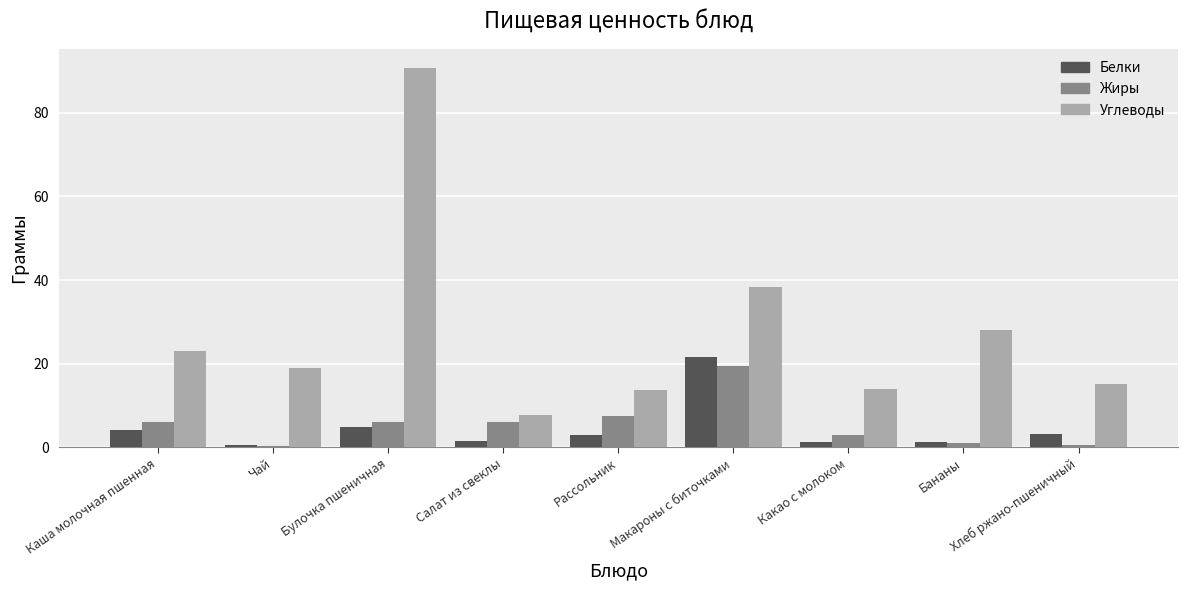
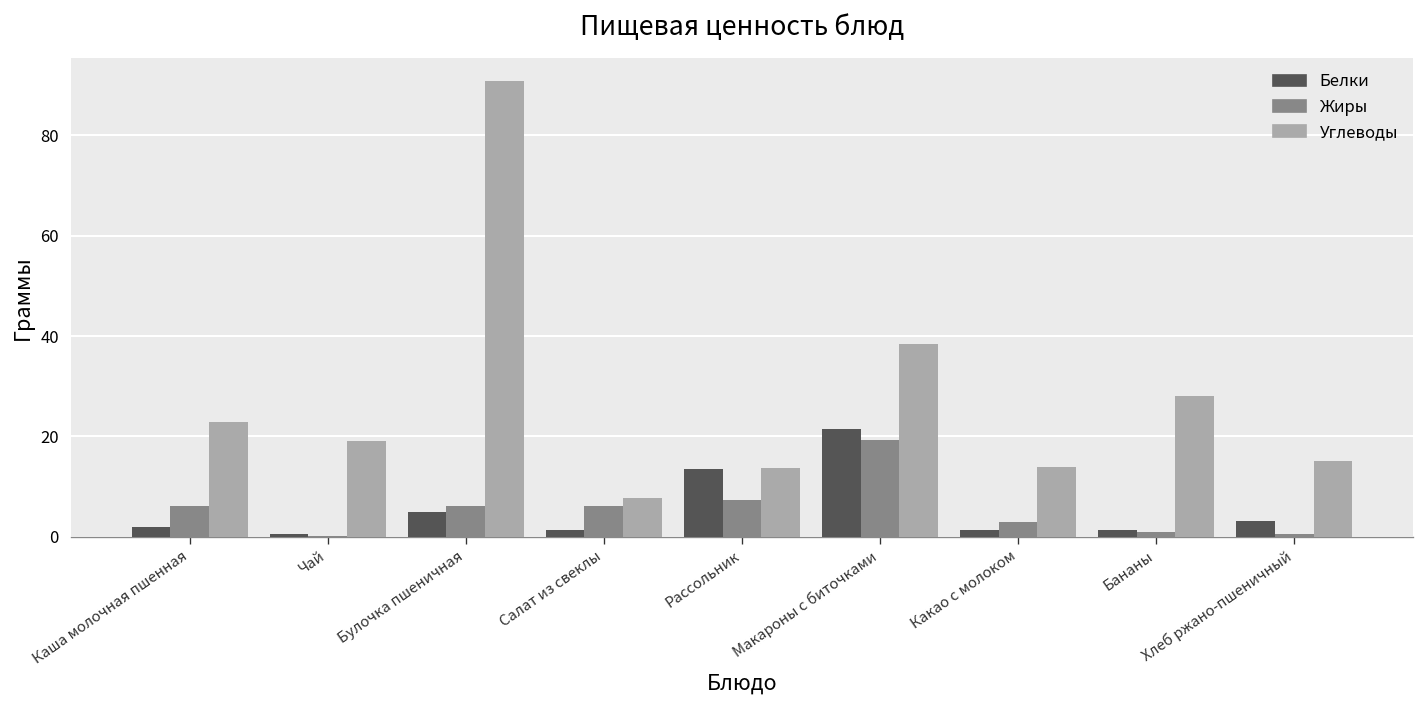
  {
    "Белки": {
-     "Каша молочная пшенная": 4,
+     "Каша молочная пшенная": 2,
      "Чай": 1,
      "Булочка пшеничная": 5,
      "Салат из свеклы": 1,
-     "Рассольник": 3,
+     "Рассольник": 13,
      "Макароны с биточками": 22,
      "Какао с молоком": 1,
      "Бананы": 1,
      "Хлеб ржано-пшеничный": 3
    }
  }
